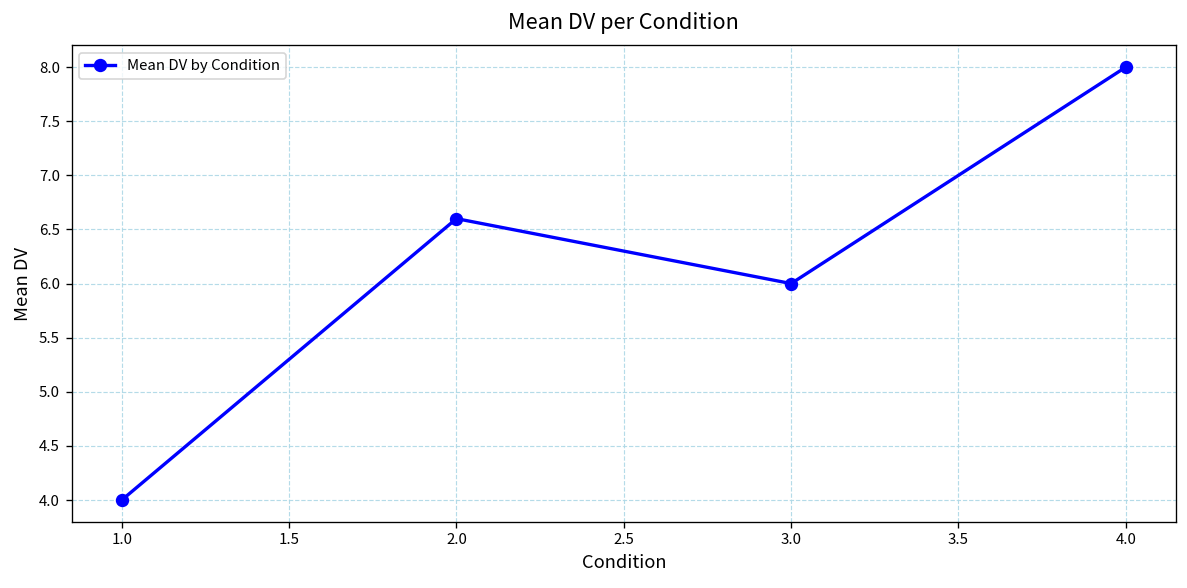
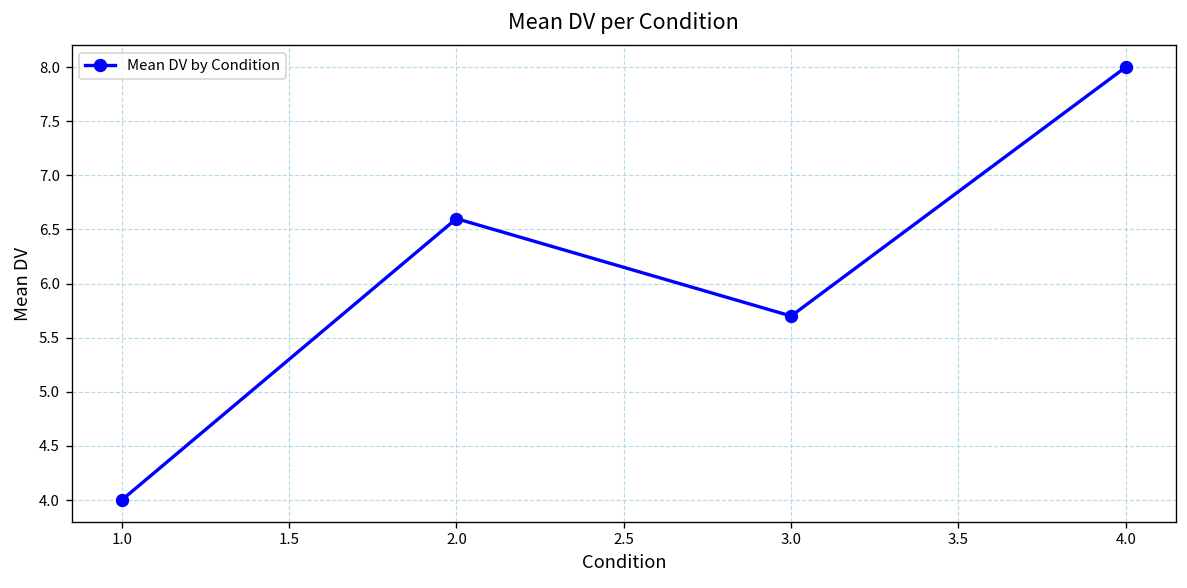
  {
    "1.0": 4.0,
    "2.0": 6.6,
-   "3.0": 6.0,
+   "3.0": 5.7,
    "4.0": 8.0
  }
